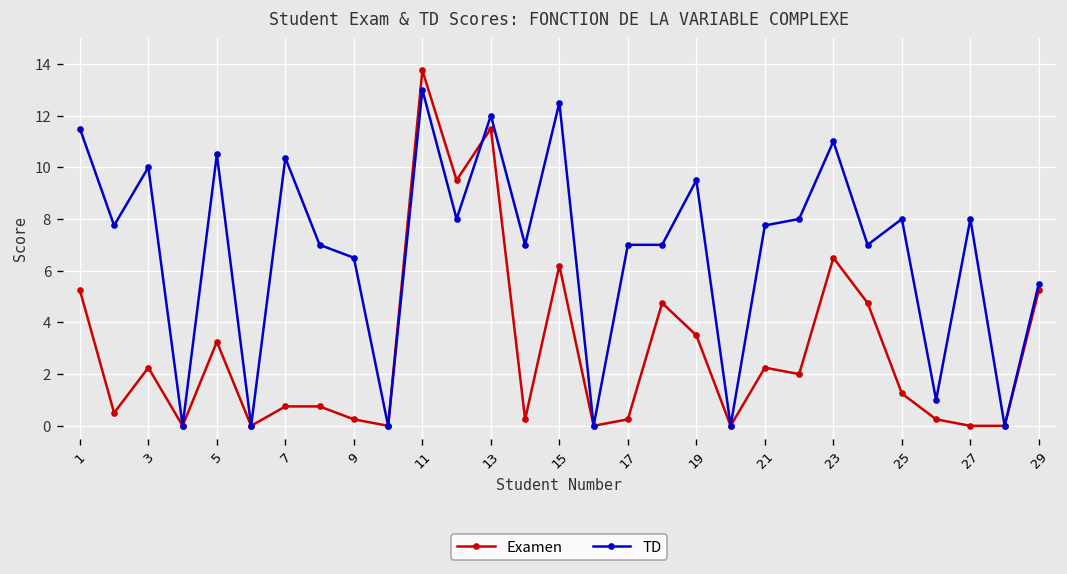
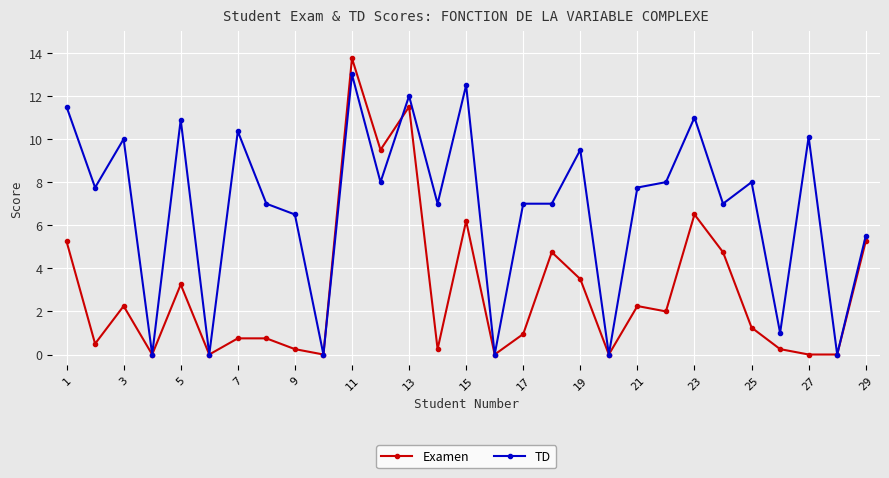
  {
    "Examen": {
      "1": 5.3,
      "3": 2.3,
      "5": 3.3,
      "7": 0.8,
      "9": 0.3,
      "11": 13.8,
      "13": 11.5,
      "15": 6.2,
-     "17": 0.3,
+     "17": 1.0,
      "19": 3.5,
      "21": 2.3,
      "23": 6.5,
      "25": 1.3,
      "27": 0.0,
      "29": 5.3
    },
    "TD": {
      "1": 11.5,
      "3": 10.0,
-     "5": 10.5,
+     "5": 10.9,
      "7": 10.4,
      "9": 6.5,
      "11": 13.0,
      "13": 12.0,
      "15": 12.5,
      "17": 7.0,
      "19": 9.5,
      "21": 7.8,
      "23": 11.0,
      "25": 8.0,
-     "27": 8.0,
+     "27": 10.1,
      "29": 5.5
    }
  }
